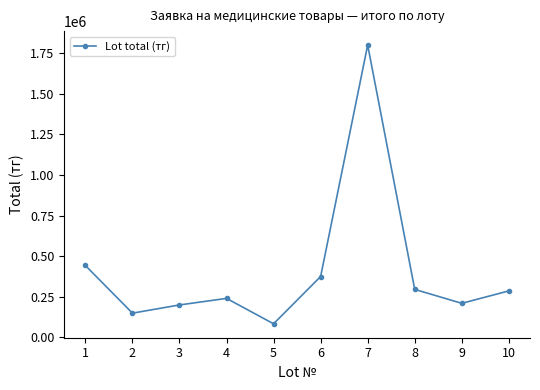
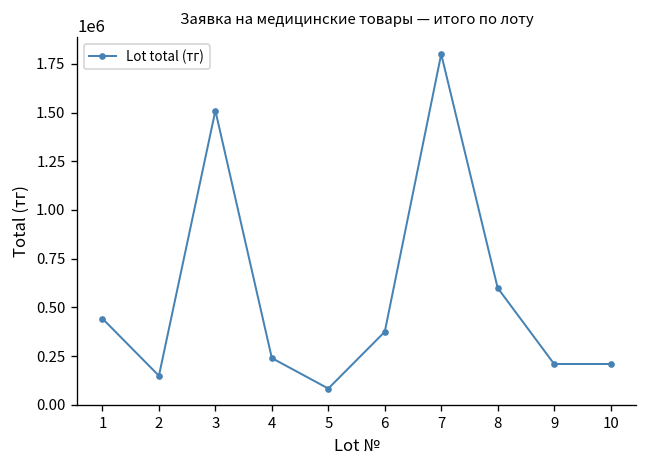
  {
    "1": 440000,
    "2": 150000,
-   "3": 200000,
+   "3": 1510000,
    "4": 240000,
    "5": 80000,
    "6": 380000,
    "7": 1800000,
-   "8": 300000,
+   "8": 600000,
    "9": 210000,
-   "10": 290000
+   "10": 210000
  }
